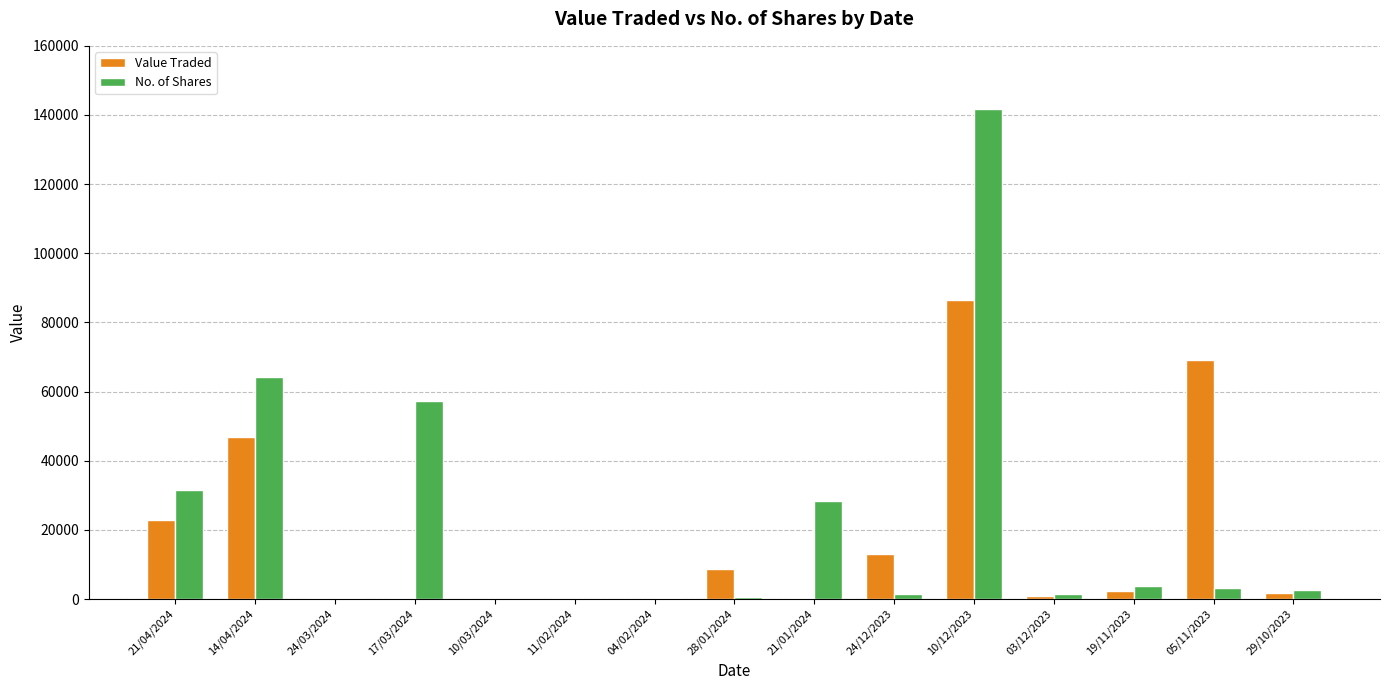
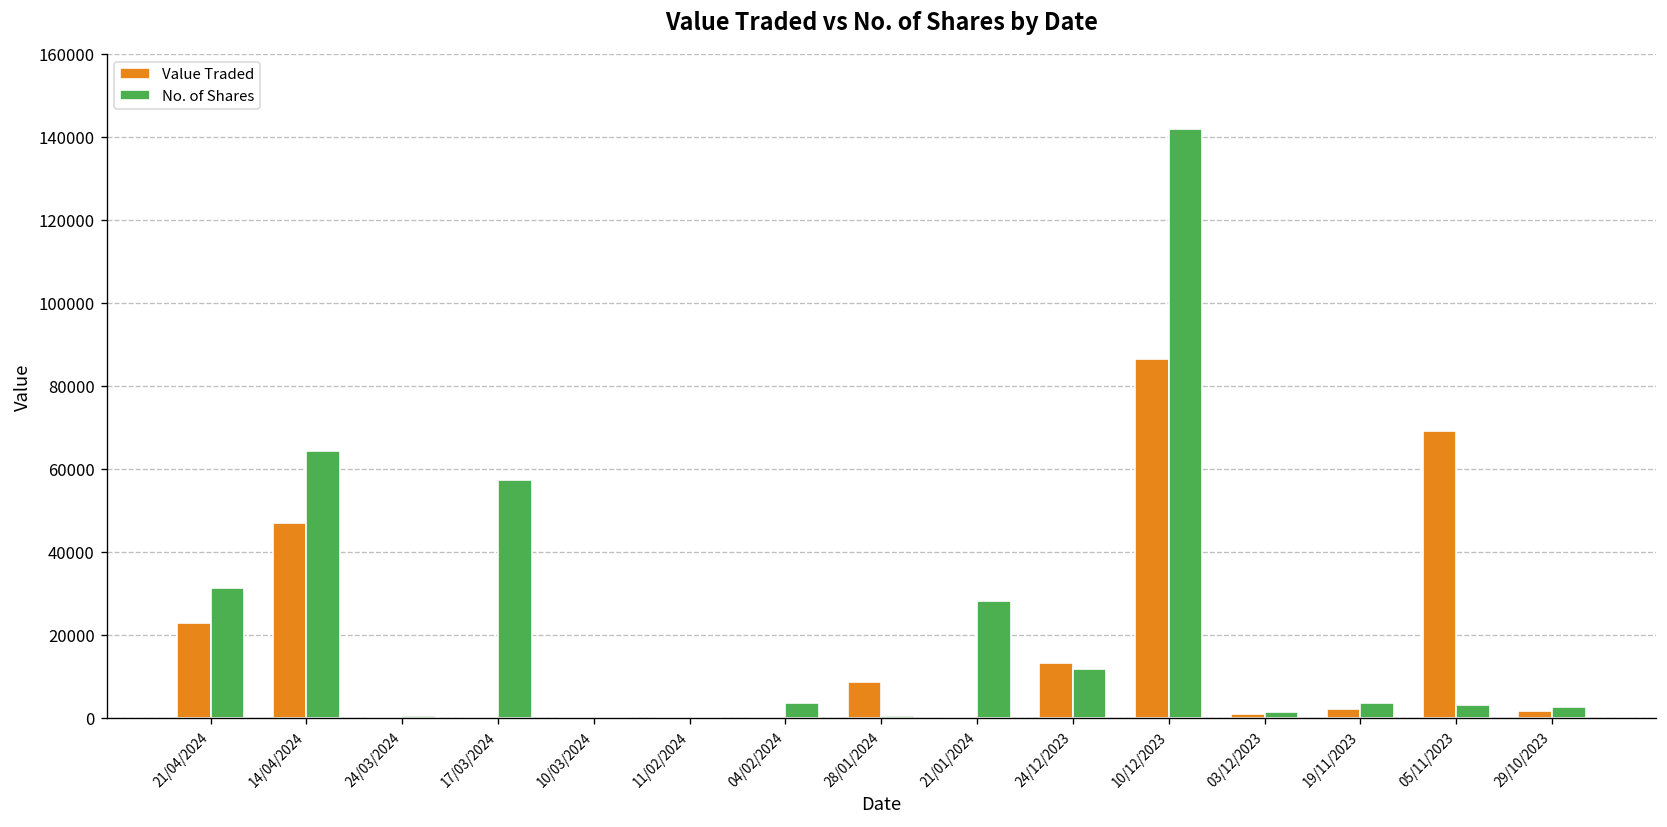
  {
    "Value Traded": {
      "21/04/2024": 23000,
      "14/04/2024": 47000,
      "28/01/2024": 9000,
      "24/12/2023": 13000,
      "10/12/2023": 87000,
      "03/12/2023": 1000,
      "19/11/2023": 2000,
      "05/11/2023": 69000,
      "29/10/2023": 2000
    },
    "No. of Shares": {
      "21/04/2024": 31000,
      "14/04/2024": 64000,
      "17/03/2024": 57000,
-     "04/02/2024": 0,
+     "04/02/2024": 4000,
      "21/01/2024": 28000,
-     "24/12/2023": 1000,
+     "24/12/2023": 12000,
      "10/12/2023": 142000,
      "03/12/2023": 2000,
      "19/11/2023": 4000,
      "05/11/2023": 3000,
      "29/10/2023": 3000
    }
  }
